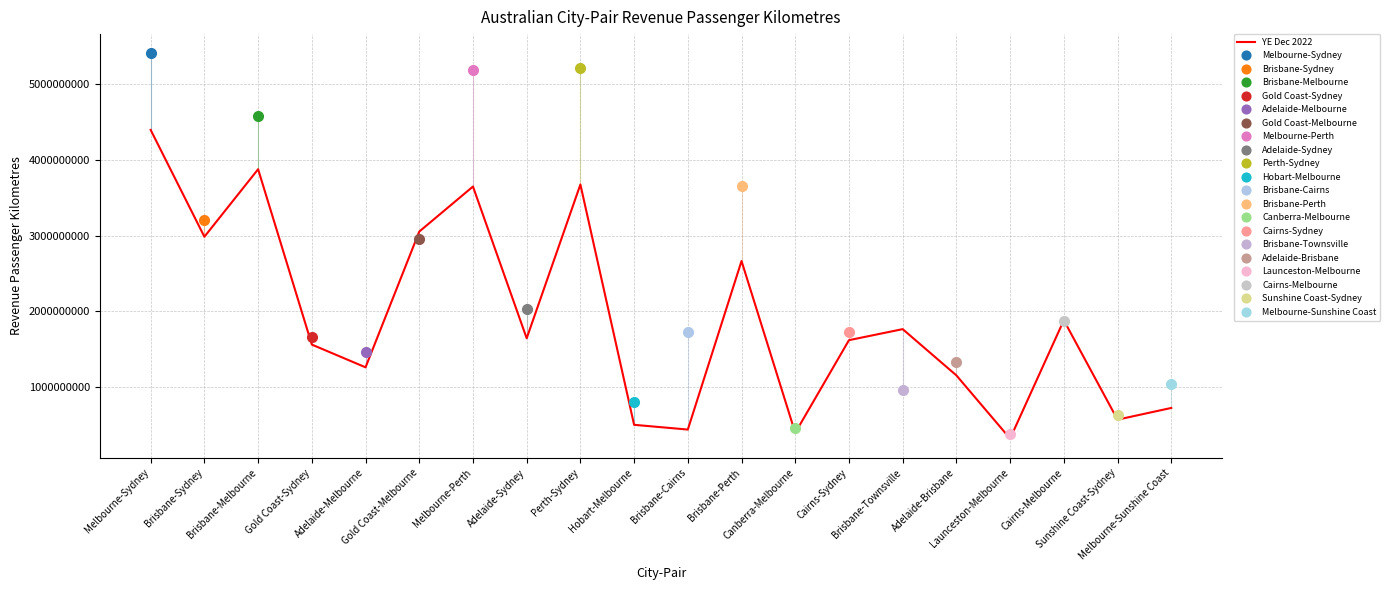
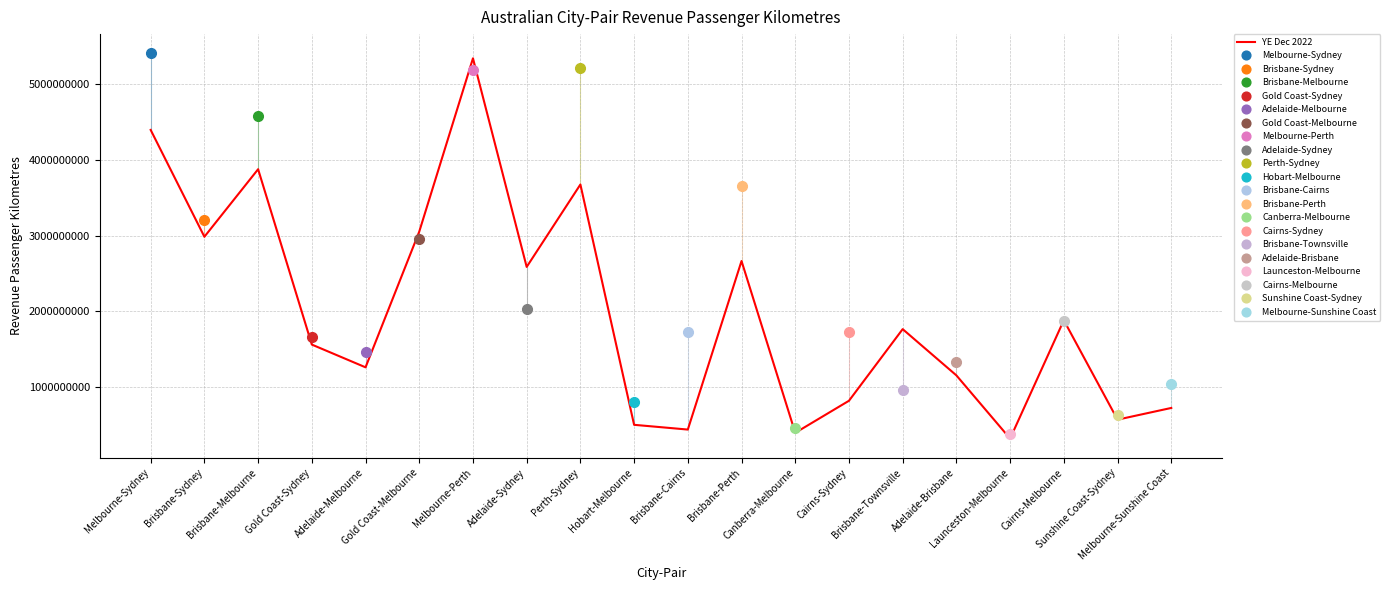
  {
    "YE Dec 2022": {
-     "Melbourne-Perth": 3600000000,
-     "Adelaide-Sydney": 1600000000,
-     "Cairns-Sydney": 1600000000
+     "Melbourne-Perth": 5300000000,
+     "Adelaide-Sydney": 2600000000,
+     "Cairns-Sydney": 800000000
    }
  }
